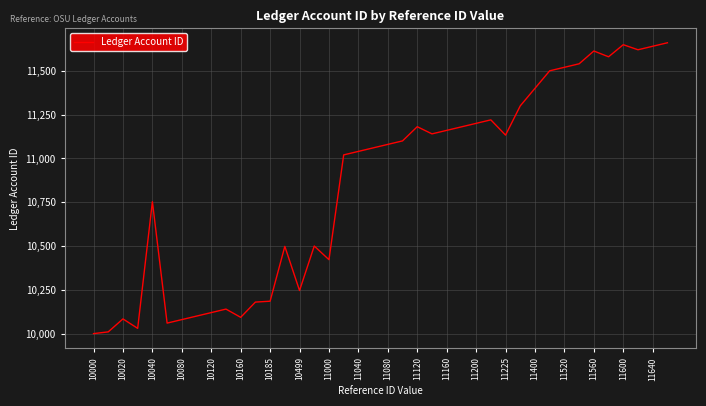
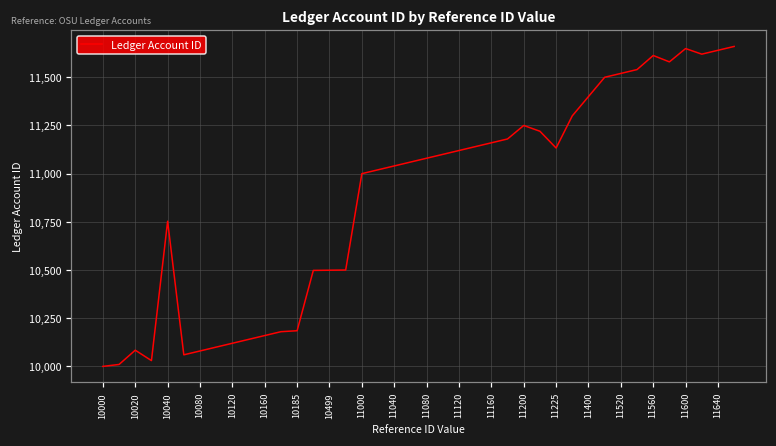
  {
    "10000": "10,000",
    "10020": "10,080",
    "10040": "10,750",
    "10080": "10,080",
    "10120": "10,120",
-   "10160": "10,090",
+   "10160": "10,160",
    "10185": "10,190",
-   "10499": "10,250",
-   "11000": "10,420",
+   "10499": "10,500",
+   "11000": "11,000",
    "11040": "11,040",
    "11080": "11,080",
-   "11120": "11,180",
+   "11120": "11,120",
    "11160": "11,160",
-   "11200": "11,200",
+   "11200": "11,250",
    "11225": "11,130",
    "11400": "11,400",
    "11520": "11,520",
    "11560": "11,610",
    "11600": "11,650",
    "11640": "11,640"
  }
